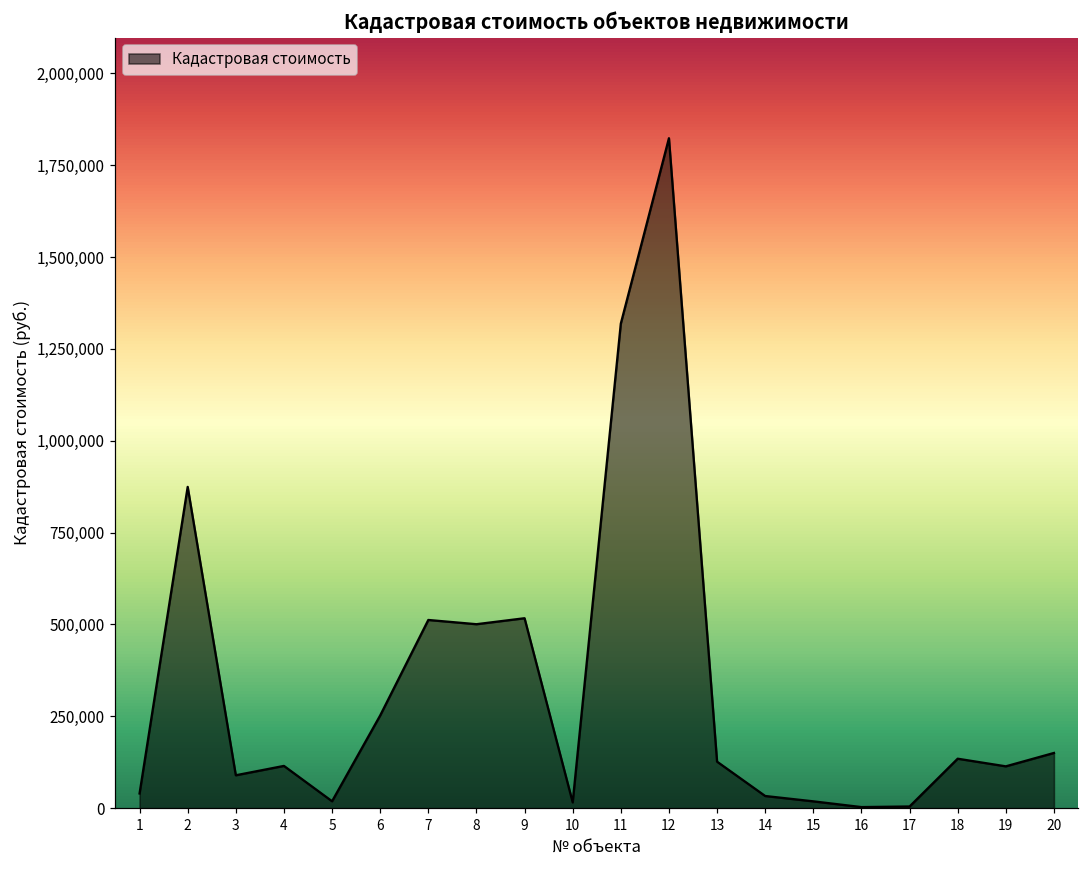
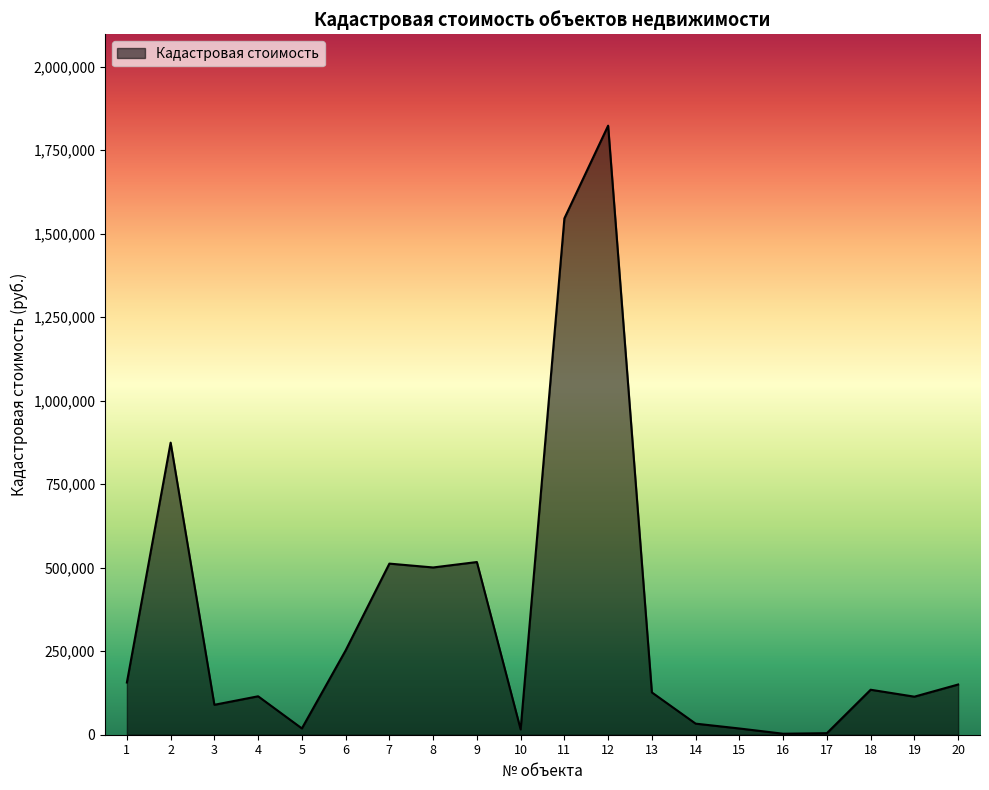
  {
-   "1": "40,000",
+   "1": "160,000",
    "2": "870,000",
    "3": "90,000",
    "4": "120,000",
    "5": "20,000",
    "6": "250,000",
    "7": "510,000",
    "8": "500,000",
    "9": "520,000",
    "10": "20,000",
-   "11": "1,320,000",
+   "11": "1,550,000",
    "12": "1,820,000",
    "13": "130,000",
    "14": "30,000",
    "15": "20,000",
    "16": "0",
    "17": "0",
    "18": "130,000",
    "19": "110,000",
    "20": "150,000"
  }
